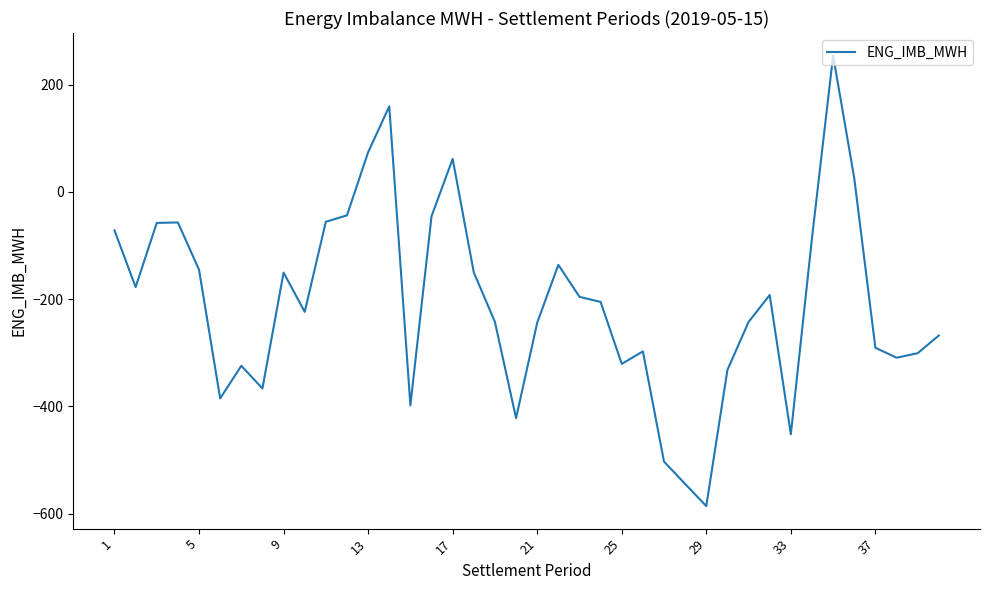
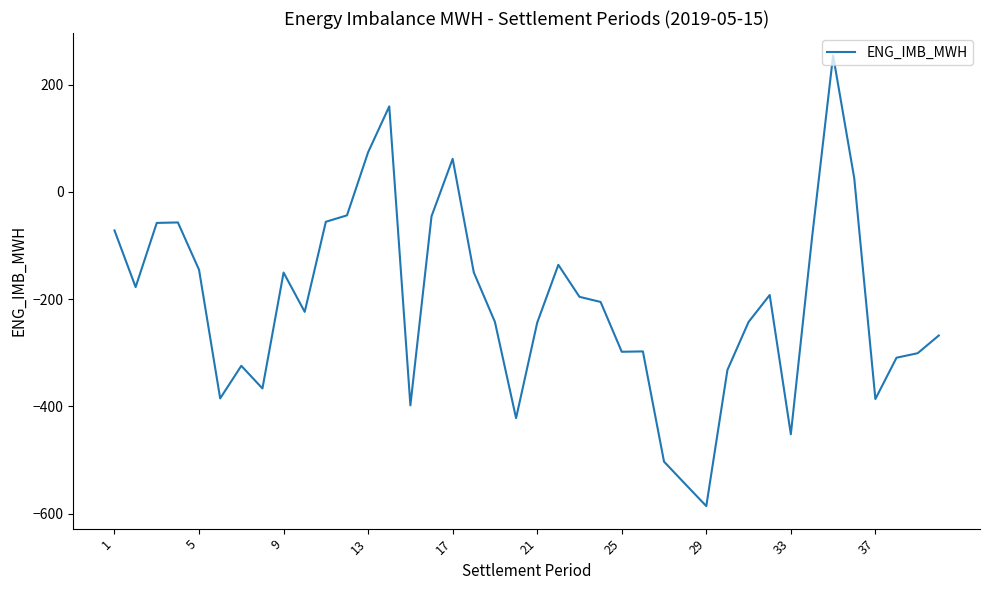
  {
    "1": -70,
    "5": -150,
    "9": -150,
    "13": 70,
    "17": 60,
    "21": -240,
-   "25": -320,
+   "25": -300,
    "29": -590,
    "33": -450,
-   "37": -290
+   "37": -390
  }
